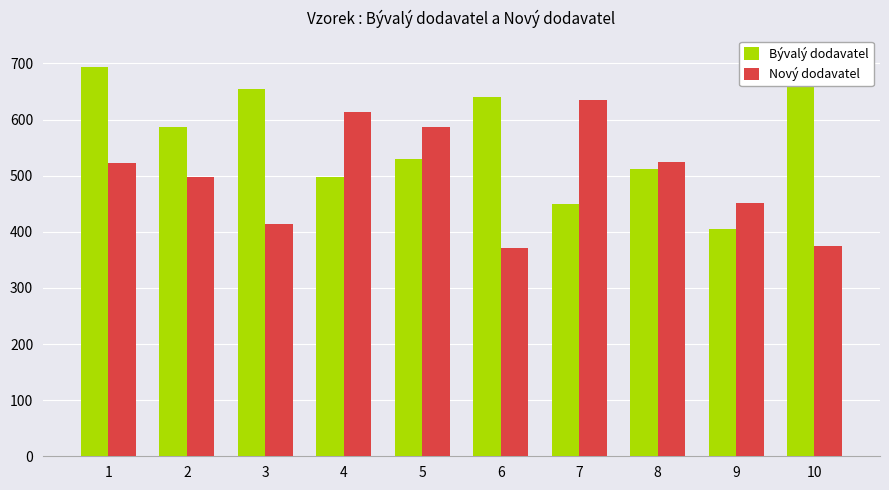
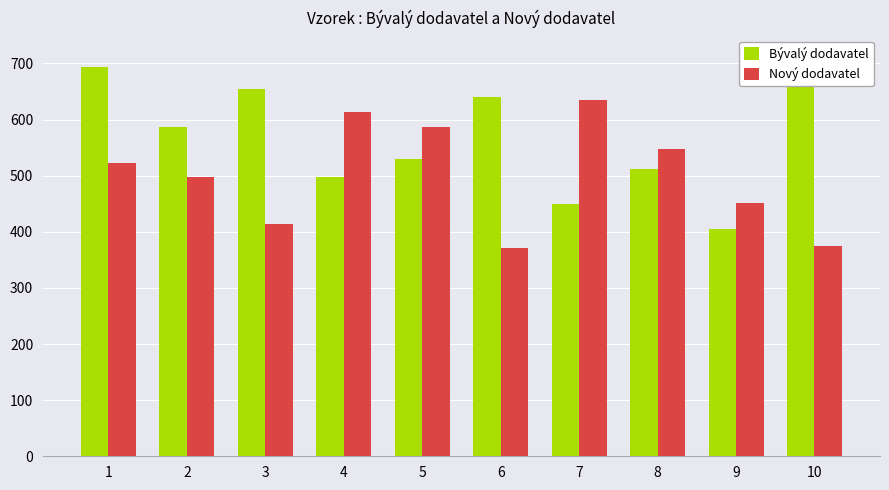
  {
    "Bývalý dodavatel": {
      "1": 690,
      "2": 590,
      "3": 660,
      "4": 500,
      "5": 530,
      "6": 640,
      "7": 450,
      "8": 510,
      "9": 410,
      "10": 660
    },
    "Nový dodavatel": {
      "1": 520,
      "2": 500,
      "3": 410,
      "4": 610,
      "5": 590,
      "6": 370,
      "7": 640,
-     "8": 520,
+     "8": 550,
      "9": 450,
      "10": 370
    }
  }
